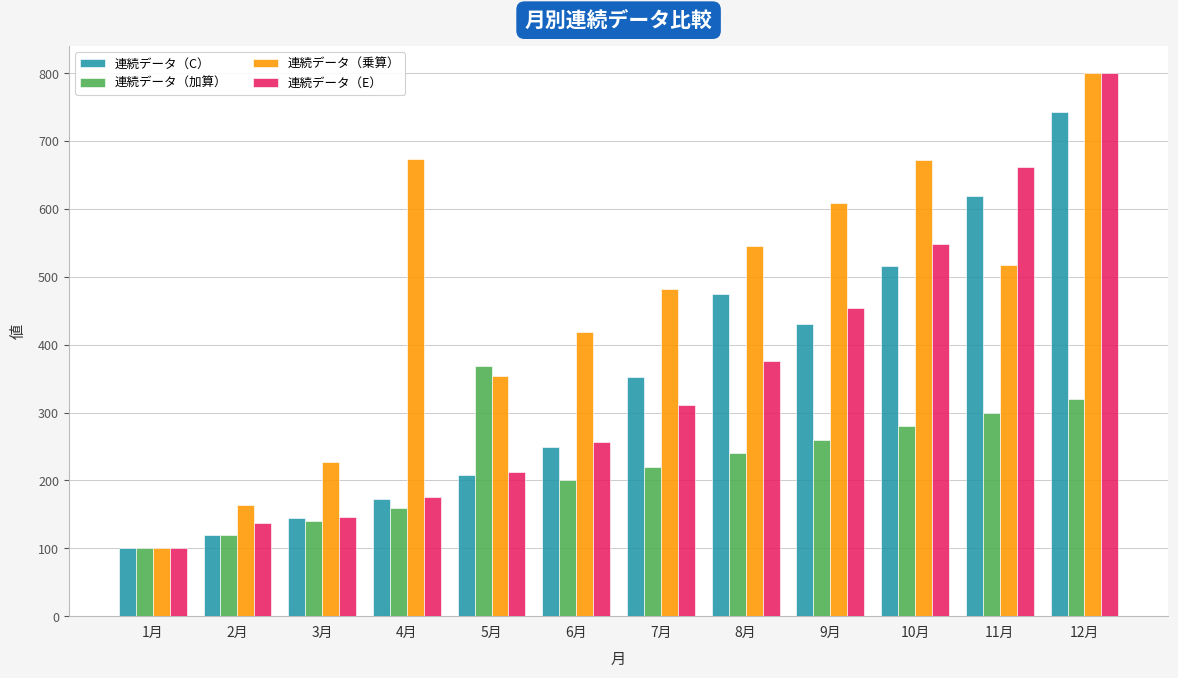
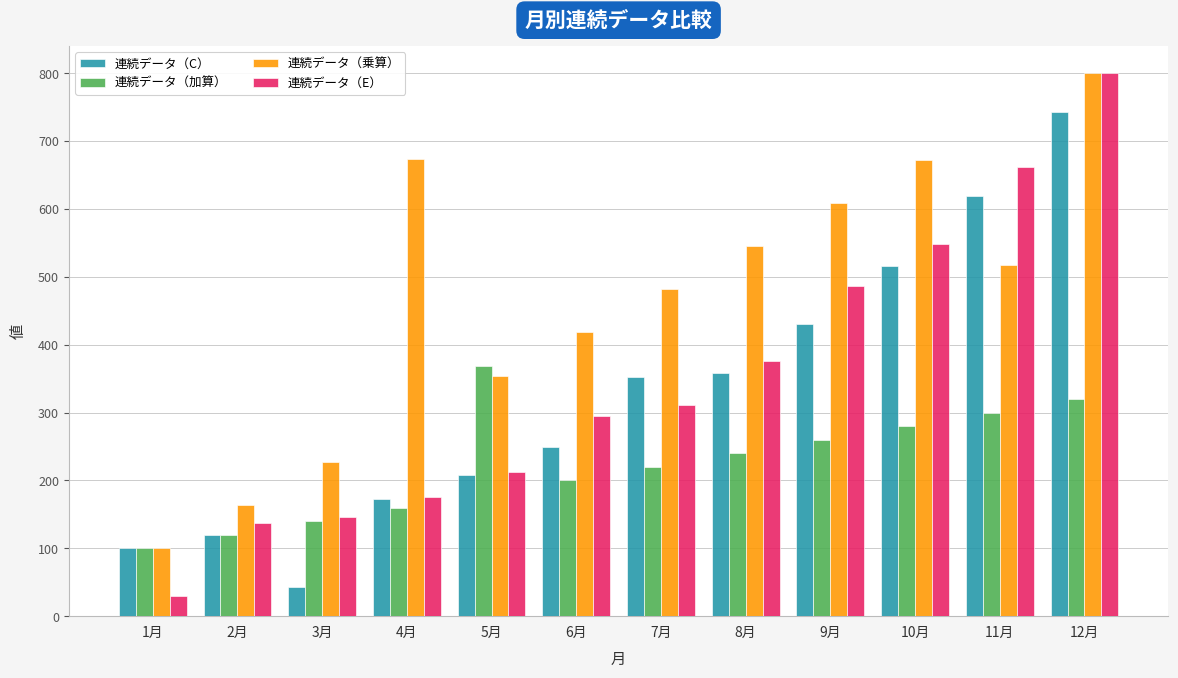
  {
    "連続データ（C）": {
      "1月": 100,
      "2月": 120,
-     "3月": 140,
+     "3月": 40,
      "4月": 170,
      "5月": 210,
      "6月": 250,
      "7月": 350,
-     "8月": 470,
+     "8月": 360,
      "9月": 430,
      "10月": 520,
      "11月": 620,
      "12月": 740
    },
    "連続データ（加算）": {
      "1月": 100,
      "2月": 120,
      "3月": 140,
      "4月": 160,
      "5月": 370,
      "6月": 200,
      "7月": 220,
      "8月": 240,
      "9月": 260,
      "10月": 280,
      "11月": 300,
      "12月": 320
    },
    "連続データ（乗算）": {
      "1月": 100,
      "2月": 160,
      "3月": 230,
      "4月": 670,
      "5月": 350,
      "6月": 420,
      "7月": 480,
      "8月": 550,
      "9月": 610,
      "10月": 670,
      "11月": 520,
      "12月": 800
    },
    "連続データ（E）": {
-     "1月": 100,
+     "1月": 30,
      "2月": 140,
      "3月": 150,
      "4月": 180,
      "5月": 210,
-     "6月": 260,
+     "6月": 290,
      "7月": 310,
      "8月": 380,
-     "9月": 450,
+     "9月": 490,
      "10月": 550,
      "11月": 660,
      "12月": 800
    }
  }
